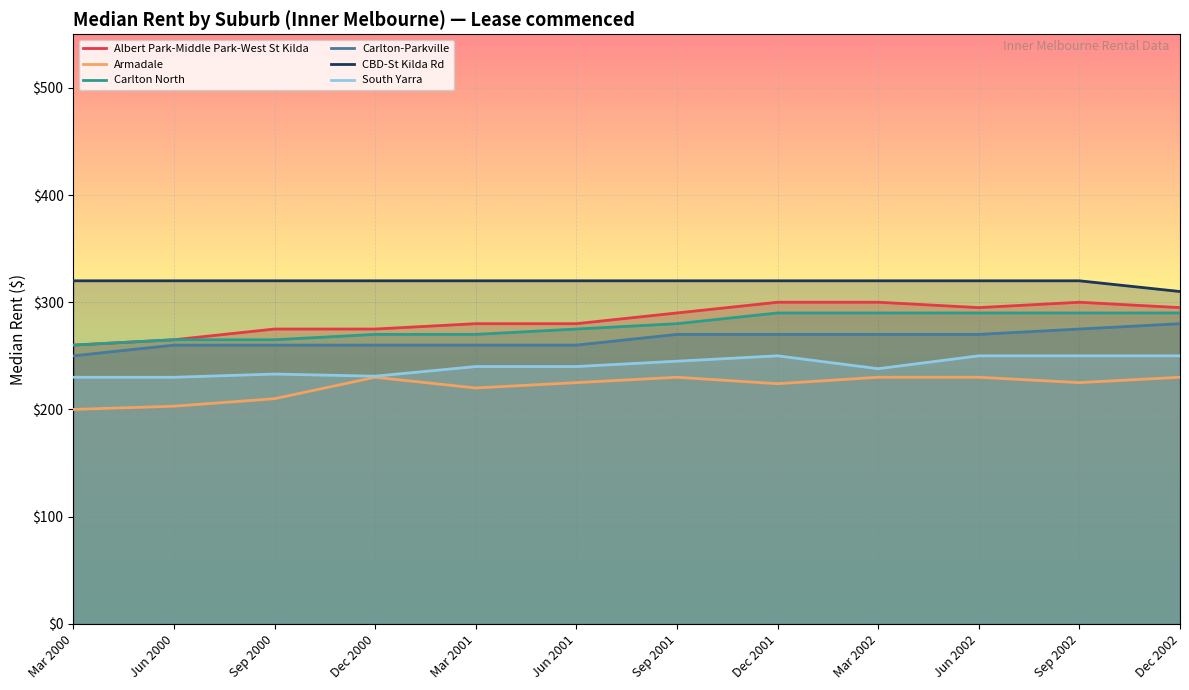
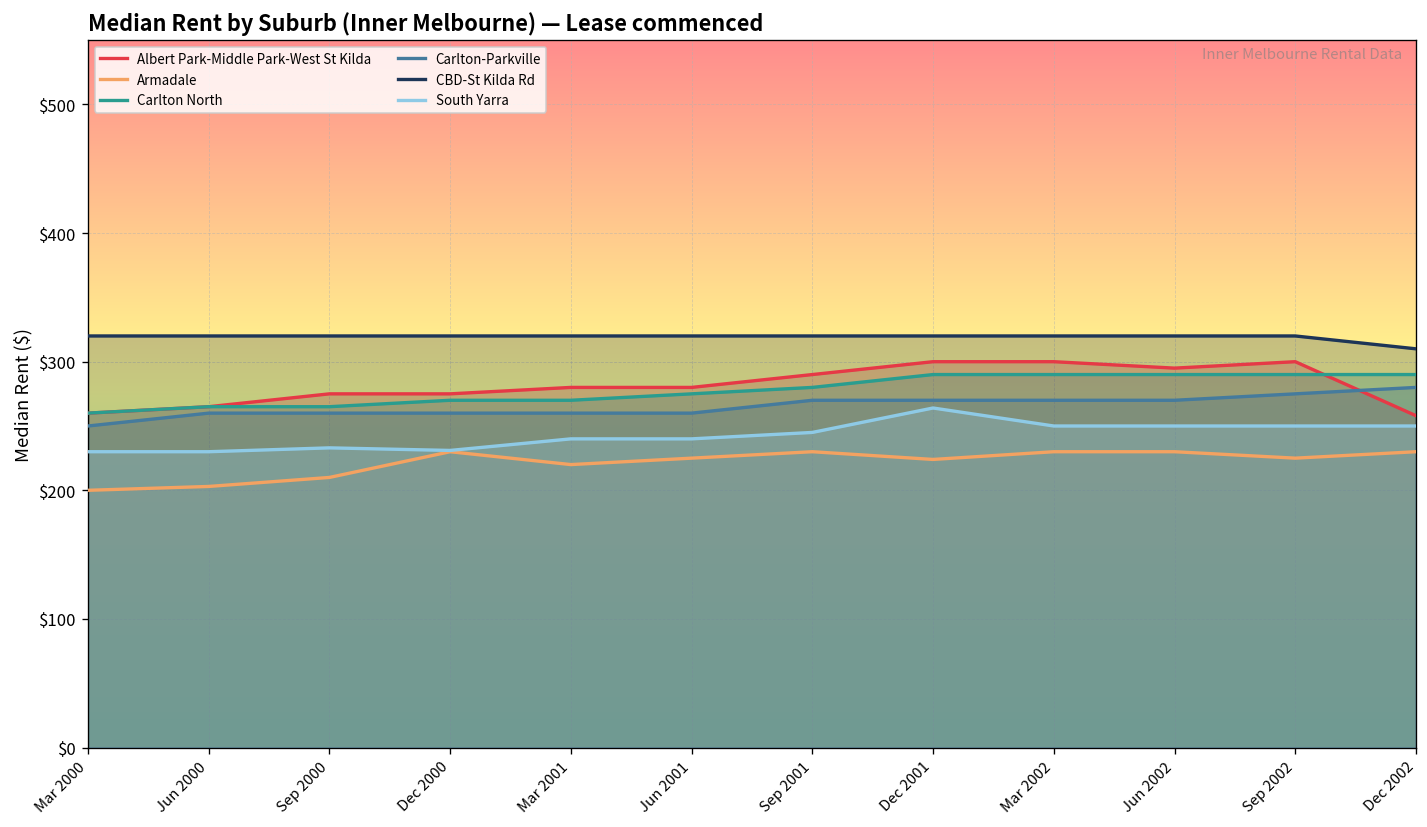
  {
    "Albert Park-Middle Park-West St Kilda": {
      "Sep 2000": "$275",
      "Dec 2000": "$275",
      "Mar 2001": "$280",
      "Jun 2001": "$280",
      "Sep 2001": "$290",
      "Dec 2001": "$300",
      "Mar 2002": "$300",
      "Jun 2002": "$295",
      "Sep 2002": "$300",
-     "Dec 2002": "$295"
+     "Dec 2002": "$258"
    },
    "Armadale": {
      "Mar 2000": "$200",
      "Jun 2000": "$203",
      "Sep 2000": "$210",
      "Mar 2001": "$220",
      "Jun 2001": "$225",
      "Sep 2001": "$230",
      "Dec 2001": "$224",
      "Mar 2002": "$230",
      "Jun 2002": "$230",
      "Sep 2002": "$225",
      "Dec 2002": "$230"
    },
    "CBD-St Kilda Rd": {
      "Mar 2000": "$320",
      "Jun 2000": "$320",
      "Sep 2000": "$320",
      "Dec 2000": "$320",
      "Mar 2001": "$320",
      "Jun 2001": "$320",
      "Sep 2001": "$320",
      "Dec 2001": "$320",
      "Mar 2002": "$320",
      "Jun 2002": "$320",
      "Sep 2002": "$320",
      "Dec 2002": "$310"
    },
    "South Yarra": {
      "Mar 2000": "$230",
      "Jun 2000": "$230",
      "Sep 2000": "$233",
      "Mar 2001": "$240",
      "Jun 2001": "$240",
      "Sep 2001": "$245",
-     "Dec 2001": "$250",
-     "Mar 2002": "$238",
+     "Dec 2001": "$264",
+     "Mar 2002": "$250",
      "Jun 2002": "$250",
      "Sep 2002": "$250",
      "Dec 2002": "$250"
    }
  }
